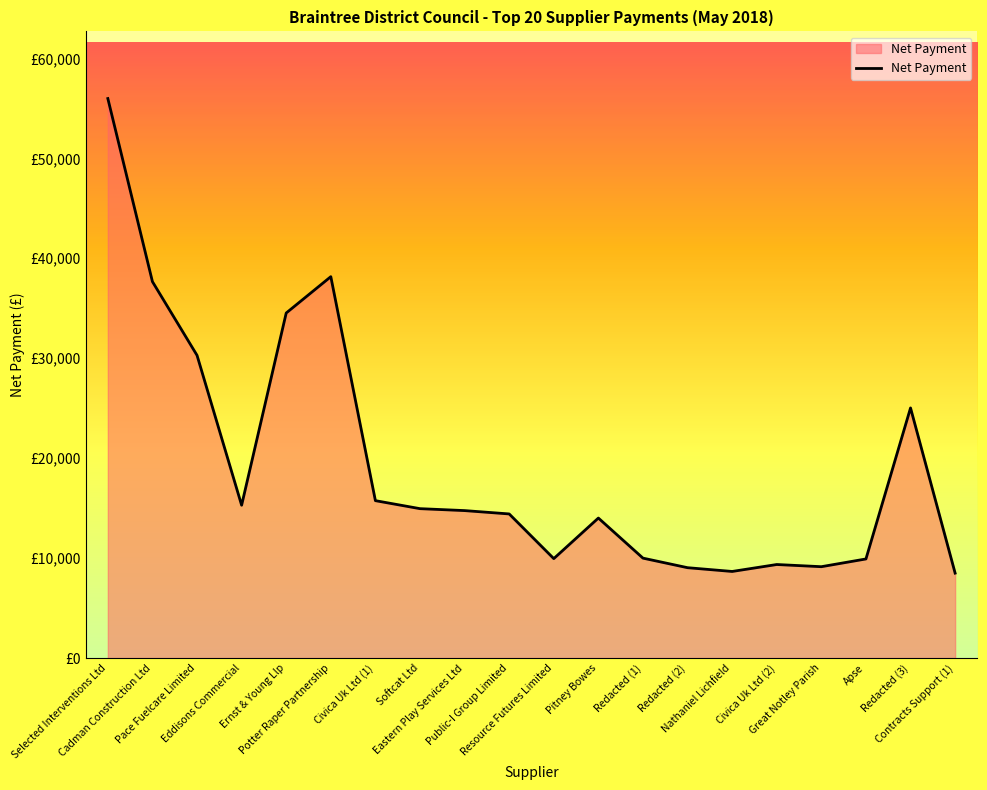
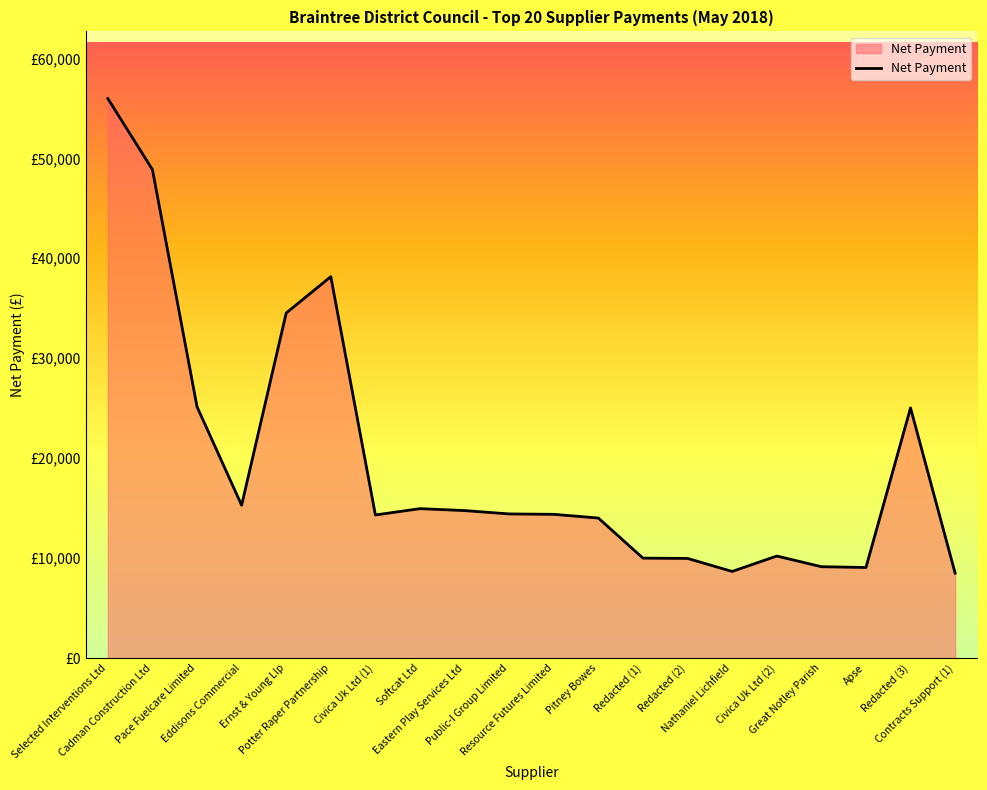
  {
    "Selected Interventions Ltd": "£56,000",
-   "Cadman Construction Ltd": "£38,000",
-   "Pace Fuelcare Limited": "£30,000",
+   "Cadman Construction Ltd": "£49,000",
+   "Pace Fuelcare Limited": "£25,000",
    "Eddisons Commercial": "£15,000",
    "Ernst & Young Llp": "£35,000",
    "Potter Raper Partnership": "£38,000",
-   "Civica Uk Ltd (1)": "£16,000",
+   "Civica Uk Ltd (1)": "£14,000",
    "Softcat Ltd": "£15,000",
    "Eastern Play Services Ltd": "£15,000",
    "Public-I Group Limited": "£14,000",
-   "Resource Futures Limited": "£10,000",
+   "Resource Futures Limited": "£14,000",
    "Pitney Bowes": "£14,000",
    "Redacted (1)": "£10,000",
-   "Redacted (2)": "£9,000",
+   "Redacted (2)": "£10,000",
    "Nathaniel Lichfield": "£9,000",
-   "Civica Uk Ltd (2)": "£9,000",
+   "Civica Uk Ltd (2)": "£10,000",
    "Great Notley Parish": "£9,000",
-   "Apse": "£10,000",
+   "Apse": "£9,000",
    "Redacted (3)": "£25,000",
    "Contracts Support (1)": "£9,000"
  }
